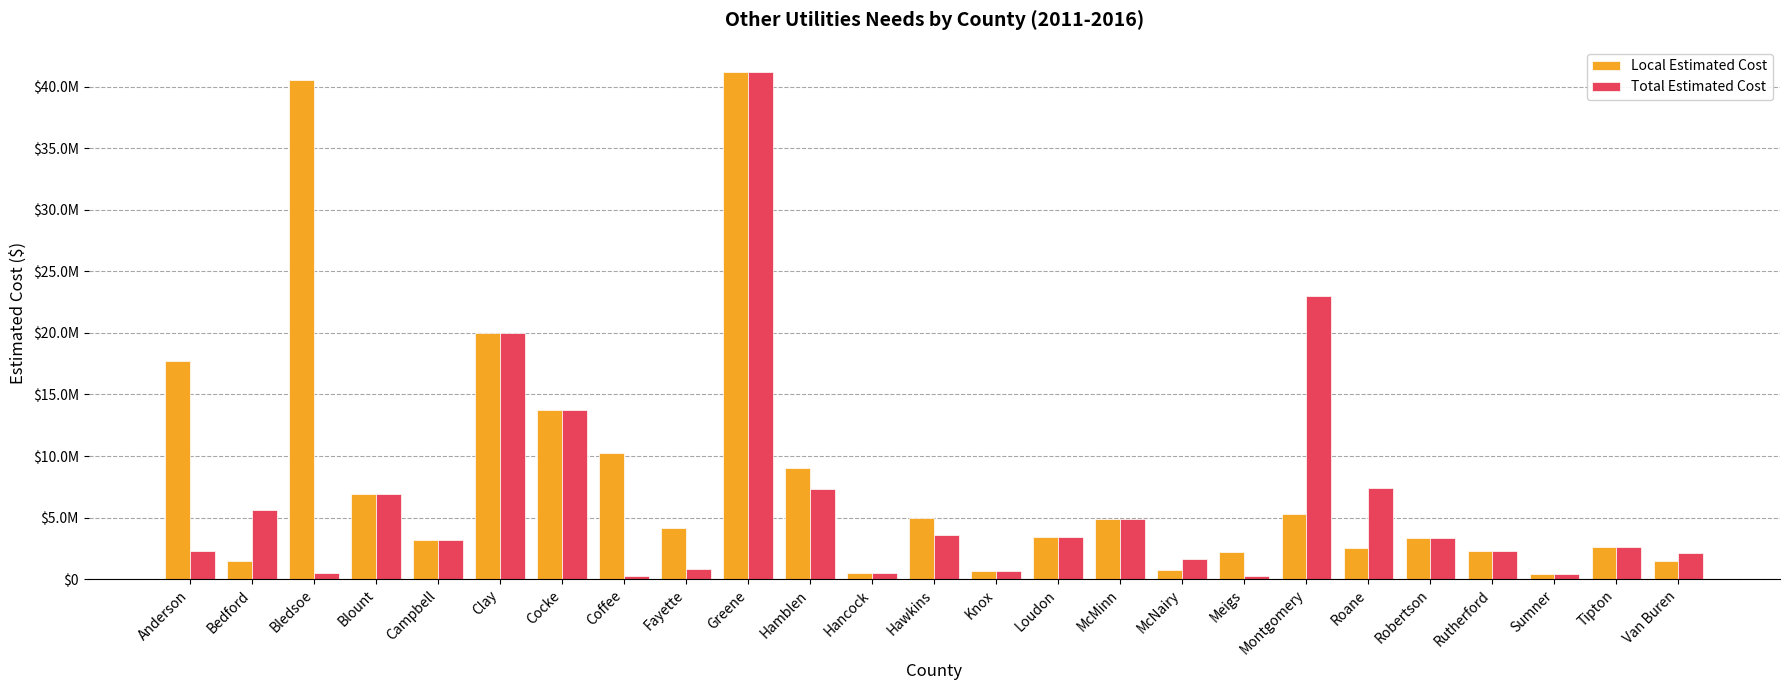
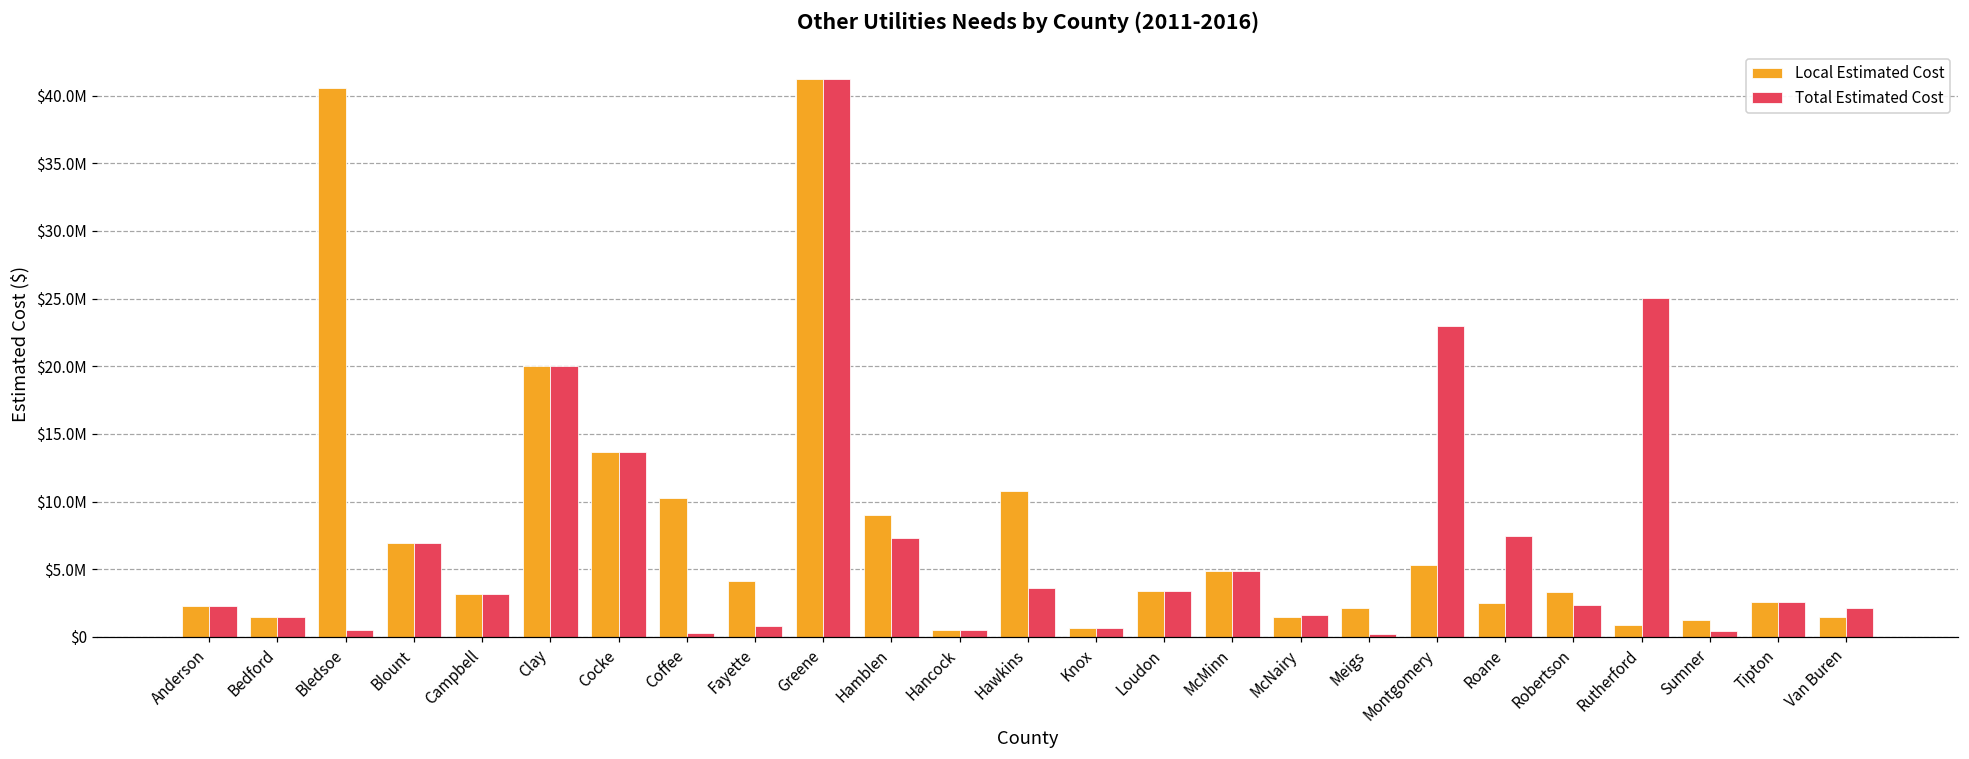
  {
    "Local Estimated Cost": {
-     "Anderson": "$17700000",
+     "Anderson": "$2300000",
      "Bedford": "$1500000",
      "Bledsoe": "$40600000",
      "Blount": "$7000000",
      "Campbell": "$3200000",
      "Clay": "$20000000",
      "Cocke": "$13700000",
      "Coffee": "$10300000",
      "Fayette": "$4100000",
      "Greene": "$41200000",
      "Hamblen": "$9000000",
      "Hancock": "$500000",
-     "Hawkins": "$5000000",
+     "Hawkins": "$10800000",
      "Knox": "$700000",
      "Loudon": "$3400000",
      "McMinn": "$4900000",
-     "McNairy": "$700000",
+     "McNairy": "$1500000",
      "Meigs": "$2200000",
      "Montgomery": "$5300000",
      "Roane": "$2500000",
      "Robertson": "$3400000",
-     "Rutherford": "$2300000",
-     "Sumner": "$400000",
+     "Rutherford": "$900000",
+     "Sumner": "$1200000",
      "Tipton": "$2600000",
      "Van Buren": "$1500000"
    },
    "Total Estimated Cost": {
      "Anderson": "$2300000",
-     "Bedford": "$5600000",
+     "Bedford": "$1500000",
      "Bledsoe": "$500000",
      "Blount": "$7000000",
      "Campbell": "$3200000",
      "Clay": "$20000000",
      "Cocke": "$13700000",
      "Coffee": "$300000",
      "Fayette": "$800000",
      "Greene": "$41200000",
      "Hamblen": "$7300000",
      "Hancock": "$500000",
      "Hawkins": "$3600000",
      "Knox": "$700000",
      "Loudon": "$3400000",
      "McMinn": "$4900000",
      "McNairy": "$1600000",
      "Meigs": "$300000",
      "Montgomery": "$23000000",
      "Roane": "$7400000",
-     "Robertson": "$3400000",
-     "Rutherford": "$2300000",
+     "Robertson": "$2300000",
+     "Rutherford": "$25000000",
      "Sumner": "$400000",
      "Tipton": "$2600000",
      "Van Buren": "$2100000"
    }
  }
